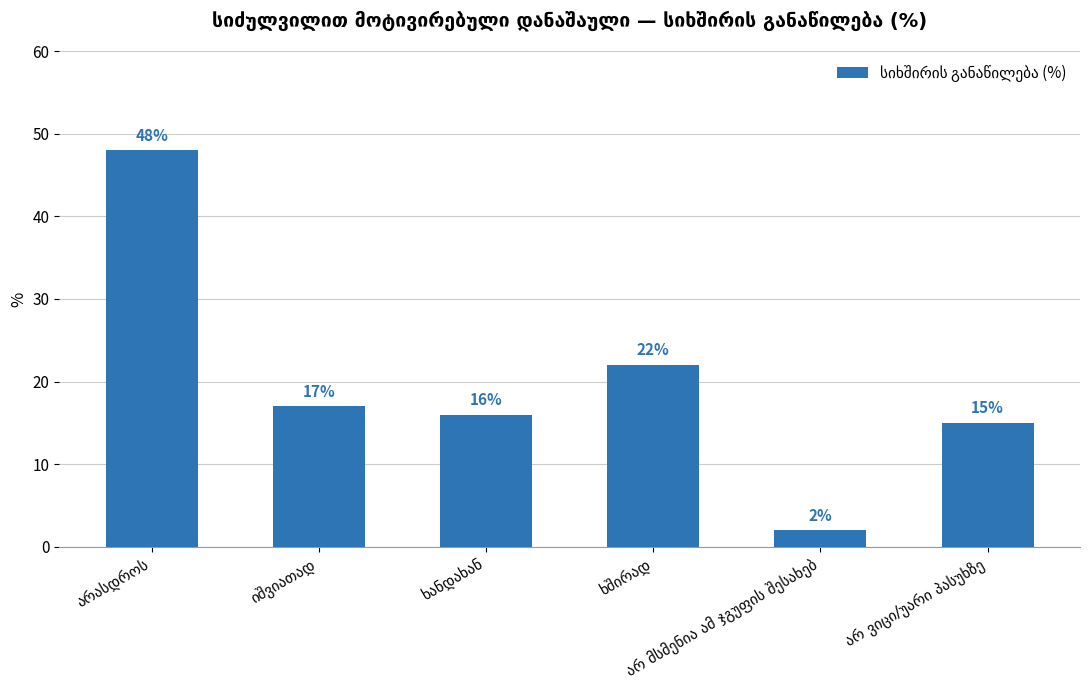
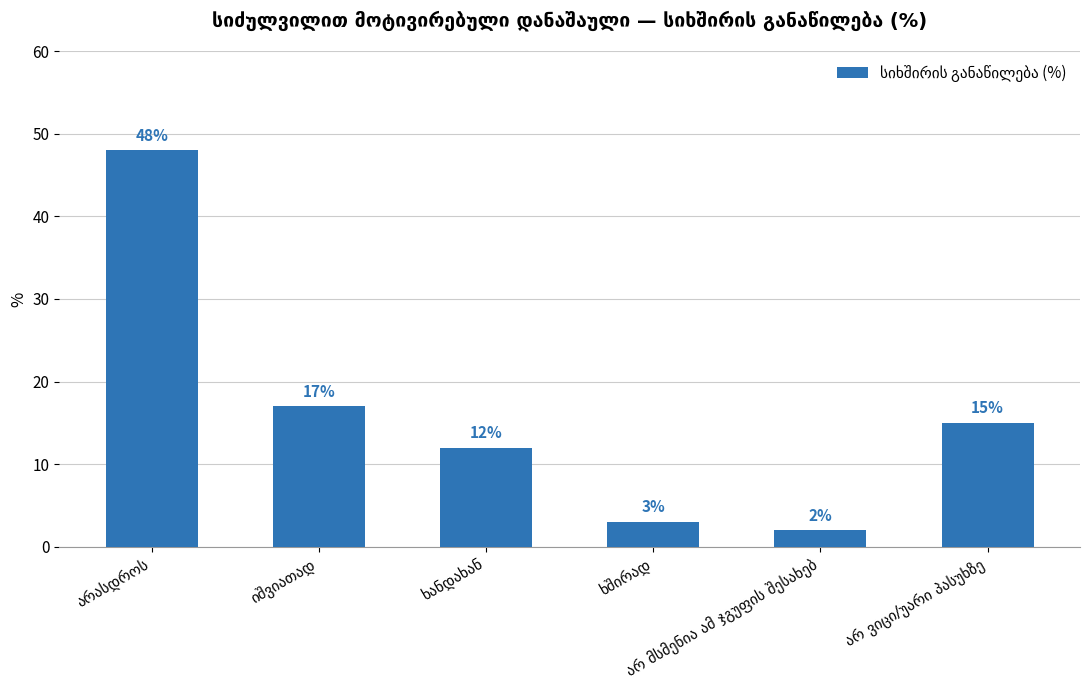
  {
    "არასდროს": "48%",
    "იშვიათად": "17%",
-   "ხანდახან": "16%",
-   "ხშირად": "22%",
+   "ხანდახან": "12%",
+   "ხშირად": "3%",
    "არ მსმენია ამ ჯგუფის შესახებ": "2%",
    "არ ვიცი/უარი პასუხზე": "15%"
  }
